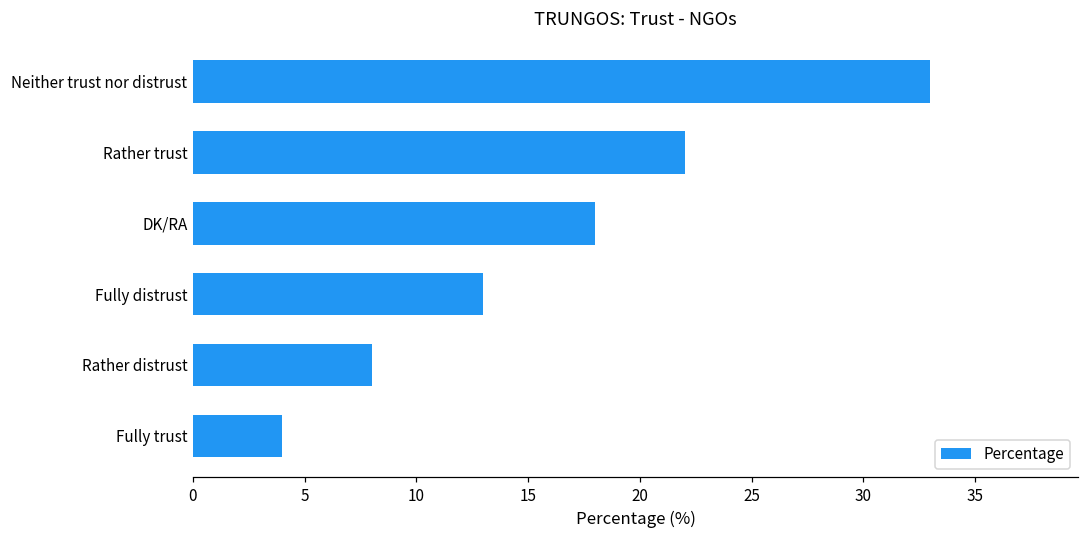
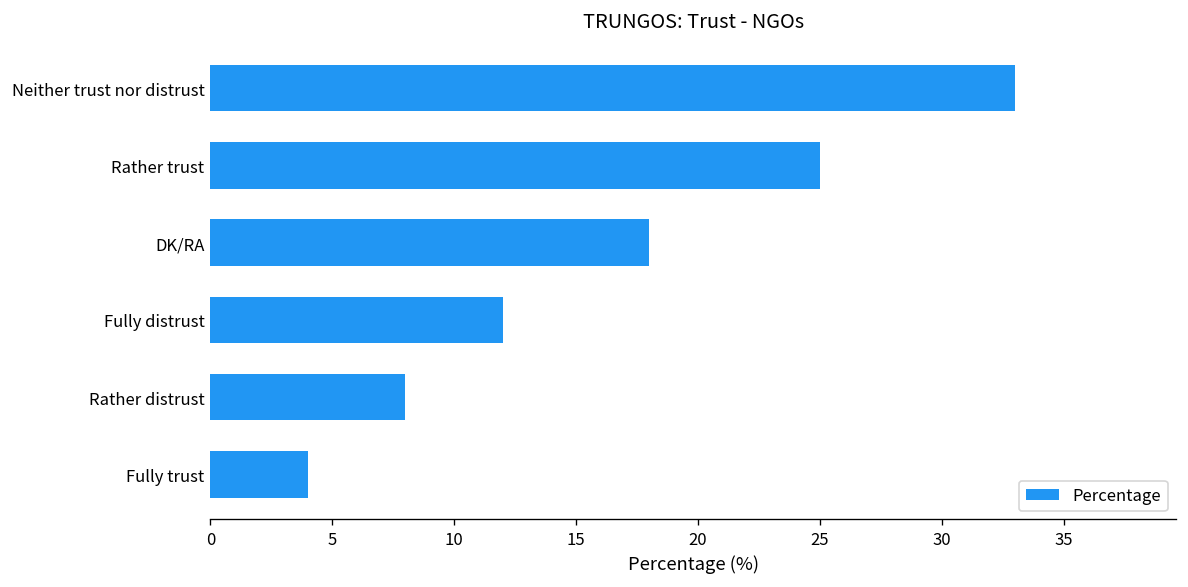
  {
    "Neither trust nor distrust": 33,
-   "Rather trust": 22,
+   "Rather trust": 25,
    "DK/RA": 18,
-   "Fully distrust": 13,
+   "Fully distrust": 12,
    "Rather distrust": 8,
    "Fully trust": 4
  }
